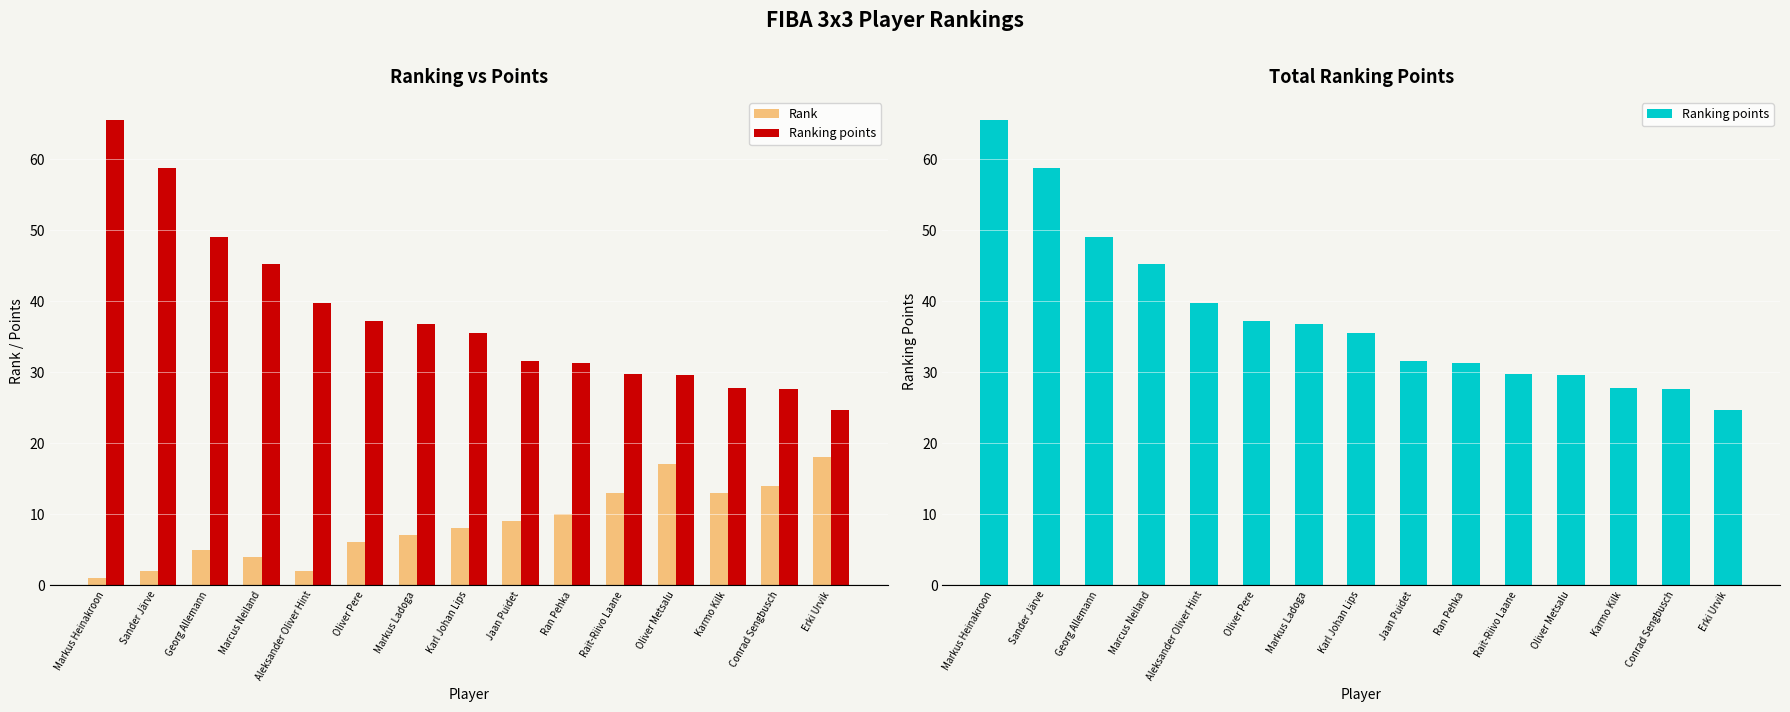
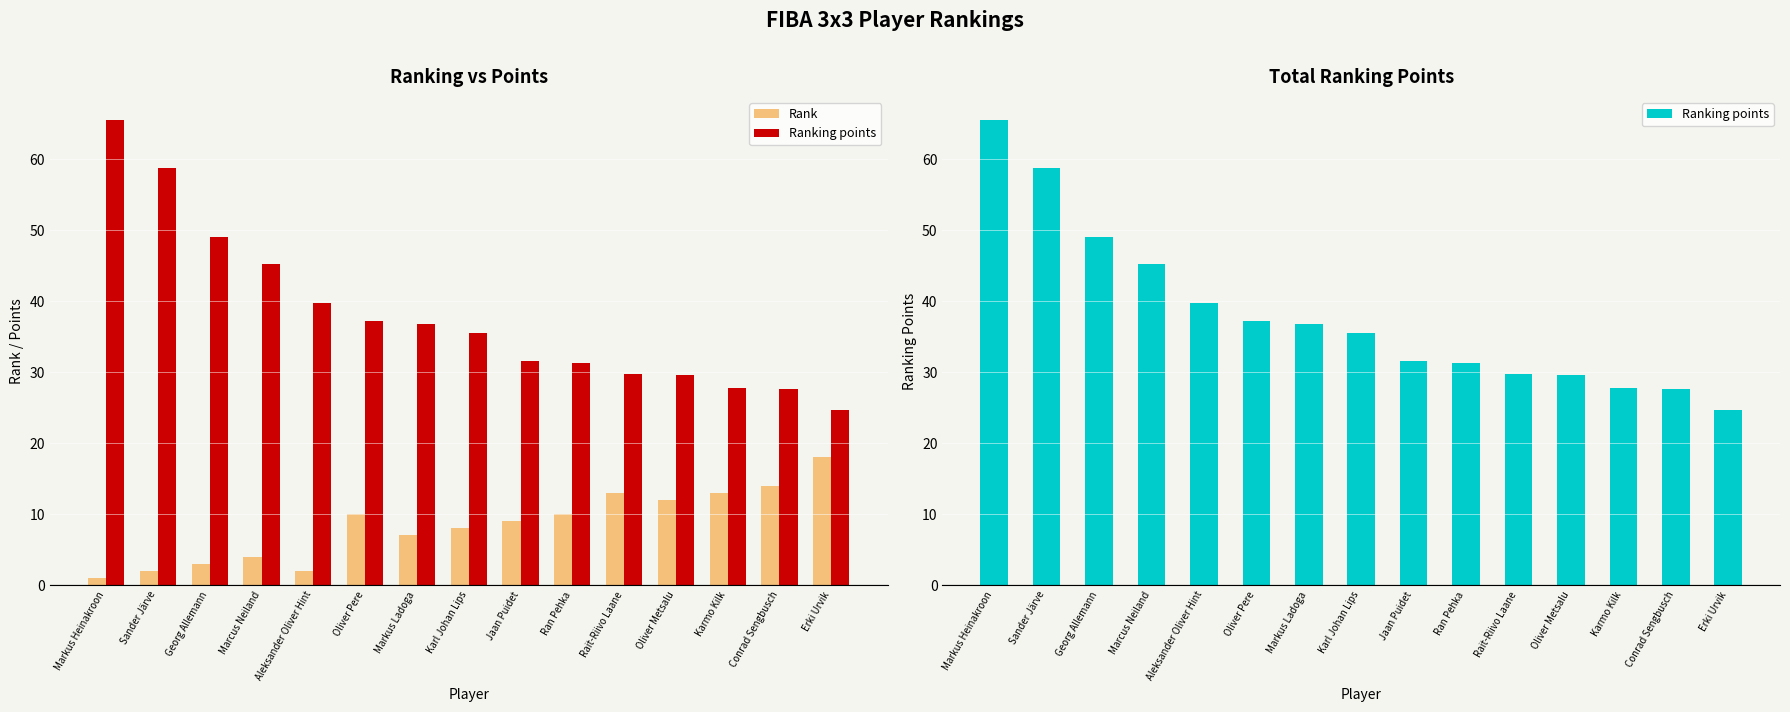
  {
    "Ranking vs Points": {
      "Rank": {
        "Markus Heinakroon": 1,
        "Sander Järve": 2,
-       "Georg Allemann": 5,
+       "Georg Allemann": 3,
        "Marcus Neiland": 4,
        "Aleksander Oliver Hint": 2,
-       "Oliver Pere": 6,
+       "Oliver Pere": 10,
        "Markus Ladoga": 7,
        "Karl Johan Lips": 8,
        "Jaan Puidet": 9,
        "Ran Pehka": 10,
        "Rait-Riivo Laane": 13,
-       "Oliver Metsalu": 17,
+       "Oliver Metsalu": 12,
        "Karmo Kilk": 13,
        "Conrad Sengbusch": 14,
        "Erki Urvik": 18
      }
    },
    "Total Ranking Points": {
      "Markus Heinakroon": 66,
      "Sander Järve": 59,
      "Georg Allemann": 49,
      "Marcus Neiland": 45,
      "Aleksander Oliver Hint": 40,
      "Oliver Pere": 37,
      "Markus Ladoga": 37,
      "Karl Johan Lips": 36,
      "Jaan Puidet": 32,
      "Ran Pehka": 31,
      "Rait-Riivo Laane": 30,
      "Oliver Metsalu": 30,
      "Karmo Kilk": 28,
      "Conrad Sengbusch": 28,
      "Erki Urvik": 25
    }
  }
